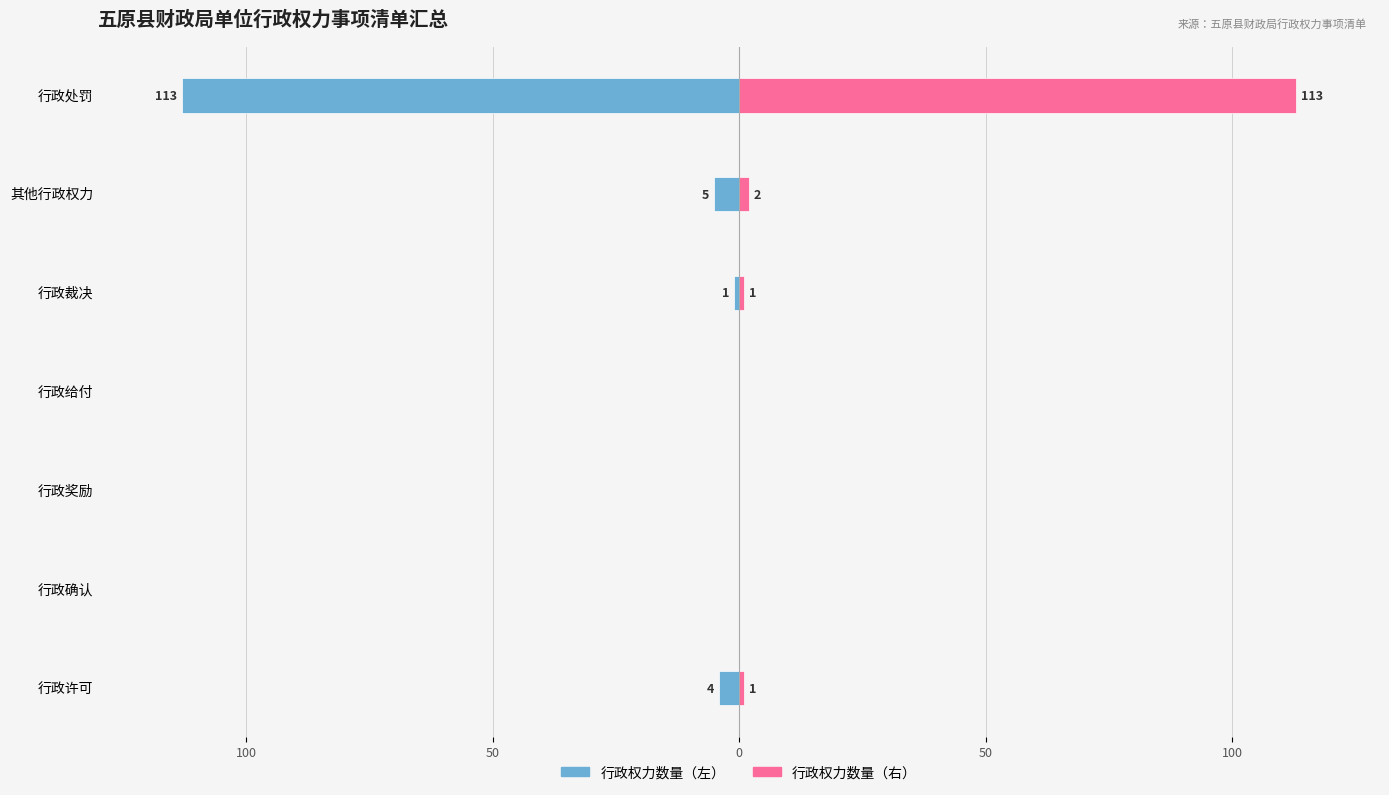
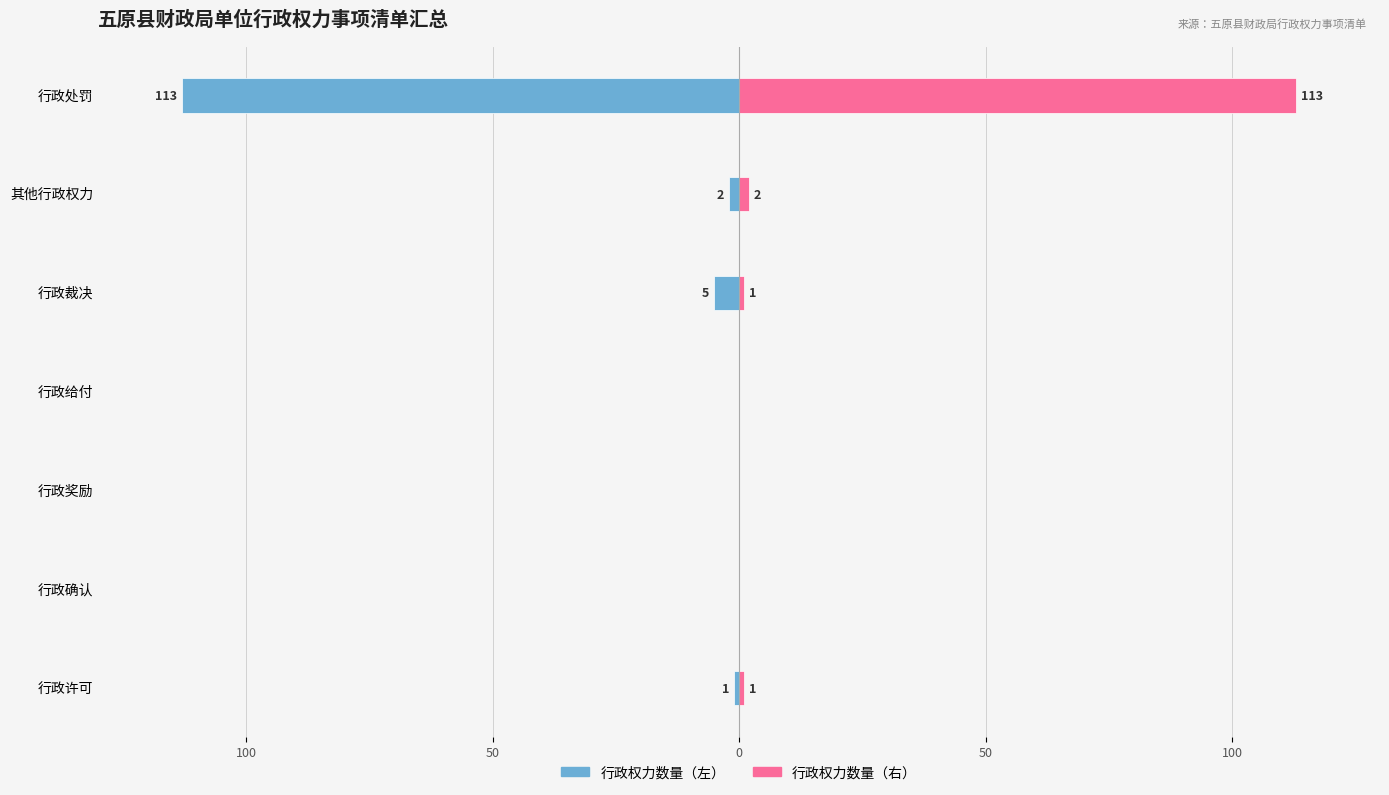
  {
    "行政权力数量（左）": {
-     "其他行政权力": 5,
-     "行政裁决": 1,
-     "行政许可": 4
+     "其他行政权力": 2,
+     "行政裁决": 5,
+     "行政许可": 1
    },
    "行政权力数量（右）": {
      "行政处罚": 113,
      "其他行政权力": 2,
      "行政裁决": 1,
      "行政许可": 1
    }
  }
